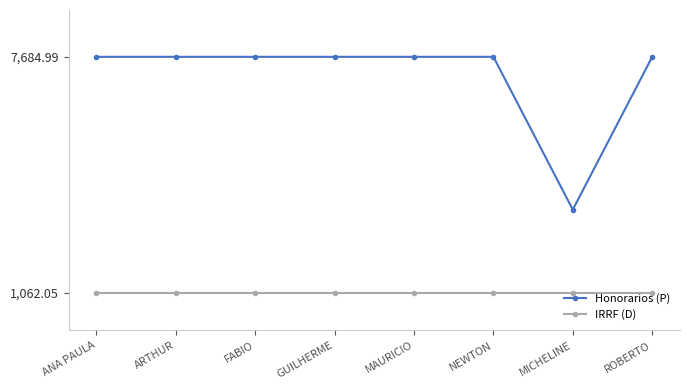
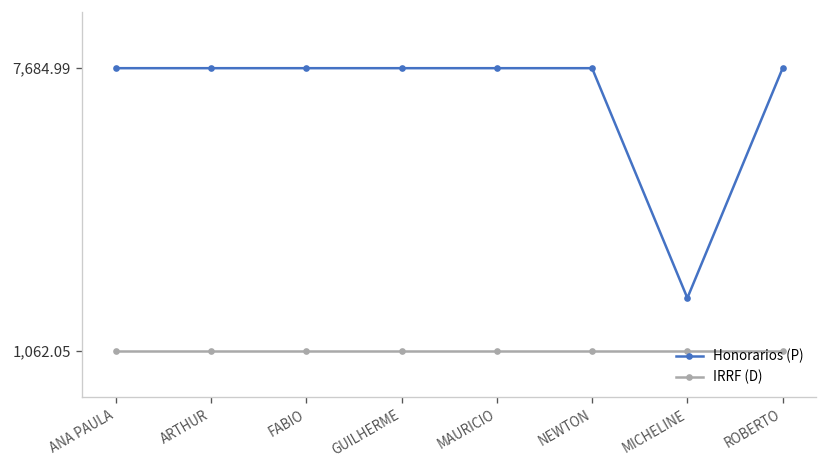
  {
    "Honorarios (P)": {
      "ANA PAULA": "7,700",
      "ARTHUR": "7,700",
      "FABIO": "7,700",
      "GUILHERME": "7,700",
      "MAURICIO": "7,700",
      "NEWTON": "7,700",
-     "MICHELINE": "3,400",
+     "MICHELINE": "2,300",
      "ROBERTO": "7,700"
    },
    "IRRF (D)": {
      "ANA PAULA": "1,100",
      "ARTHUR": "1,100",
      "FABIO": "1,100",
      "GUILHERME": "1,100",
      "MAURICIO": "1,100",
      "NEWTON": "1,100",
      "MICHELINE": "1,100",
      "ROBERTO": "1,100"
    }
  }
